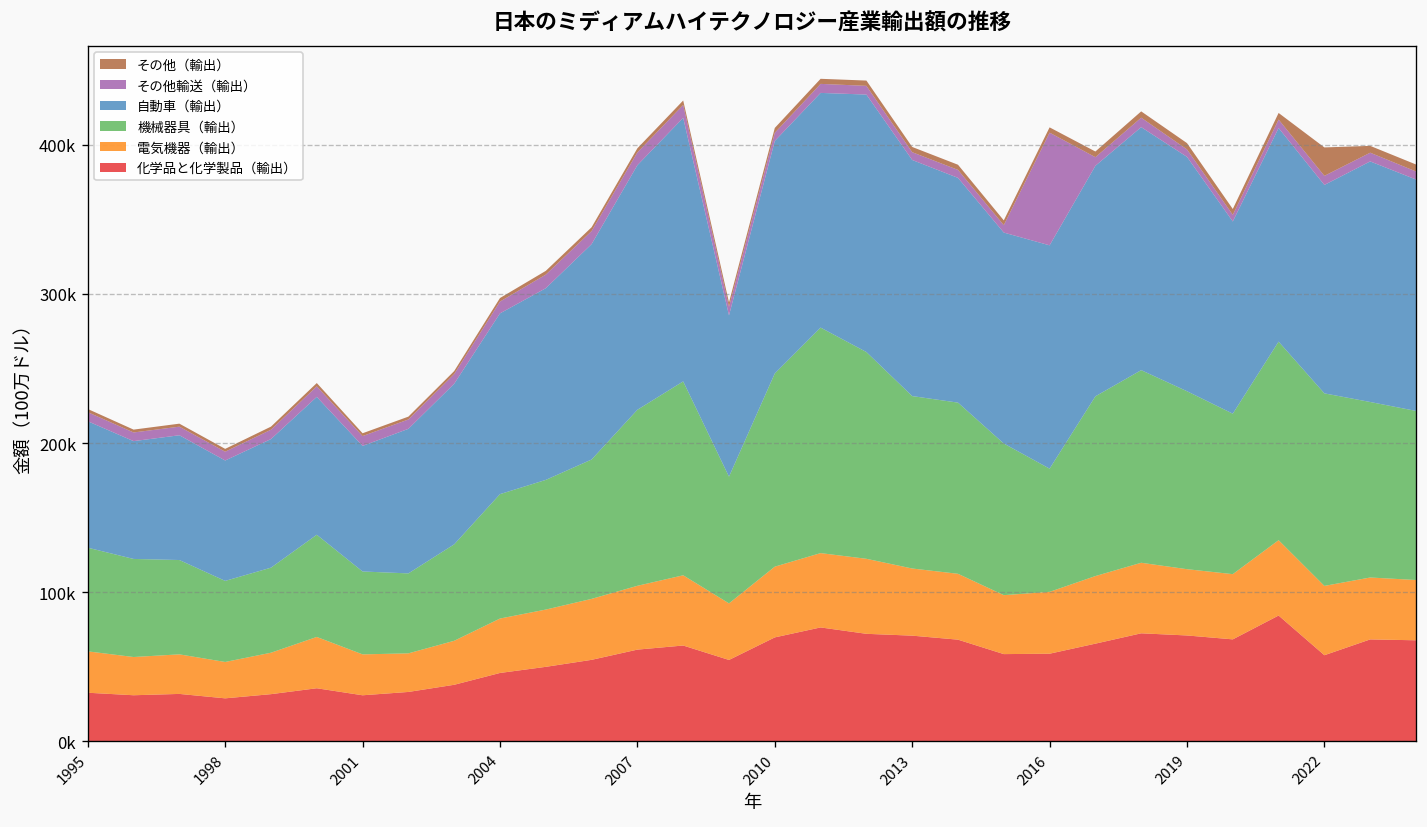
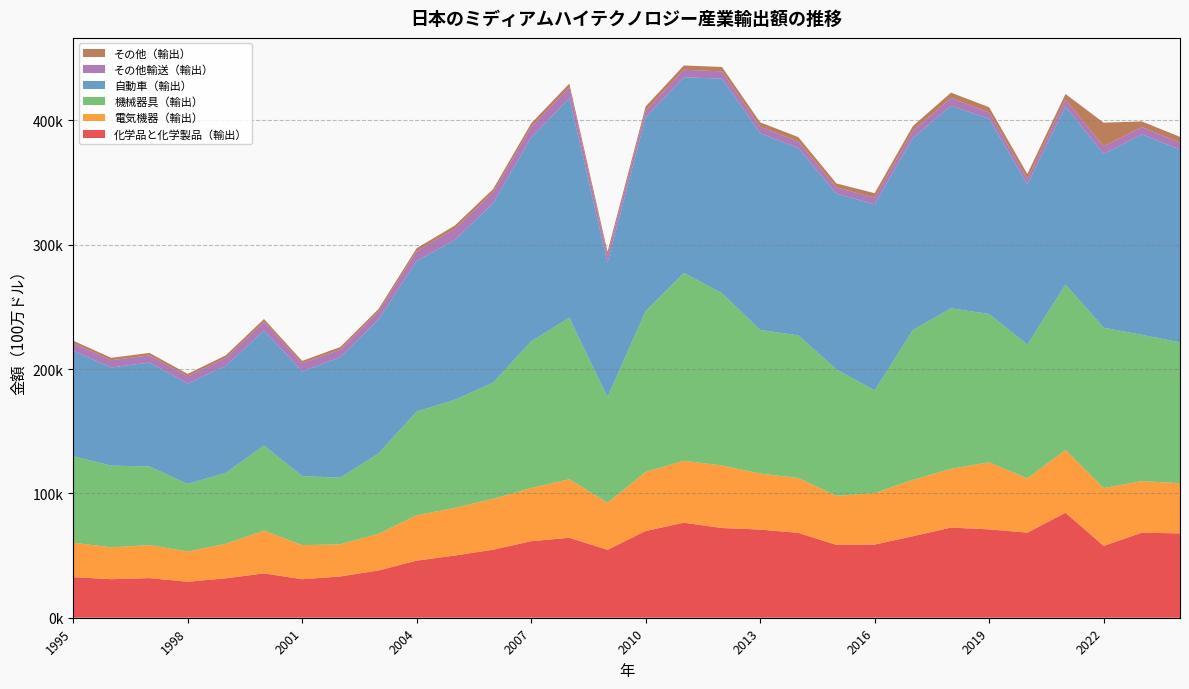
  {
    "化学品と化学製品（輸出）": {
      "1995": 33000,
      "1998": 29000,
      "2001": 31000,
      "2004": 46000,
      "2007": 62000,
      "2010": 70000,
      "2013": 71000,
      "2016": 59000,
      "2019": 71000,
      "2022": 58000
    },
    "電気機器（輸出）": {
      "1995": 28000,
      "1998": 24000,
      "2001": 27000,
      "2004": 36000,
      "2007": 43000,
      "2010": 47000,
      "2013": 45000,
      "2016": 41000,
-     "2019": 44000,
+     "2019": 54000,
      "2022": 46000
    },
    "機械器具（輸出）": {
      "1995": 69000,
      "1998": 54000,
      "2001": 56000,
      "2004": 83000,
      "2007": 118000,
      "2010": 130000,
      "2013": 116000,
      "2016": 83000,
      "2019": 119000,
      "2022": 129000
    },
    "自動車（輸出）": {
      "1995": 85000,
      "1998": 81000,
      "2001": 84000,
      "2004": 121000,
      "2007": 164000,
      "2010": 156000,
      "2013": 158000,
      "2016": 150000,
      "2019": 157000,
      "2022": 140000
    },
    "その他輸送（輸出）": {
      "1995": 6000,
      "2004": 8000,
      "2007": 9000,
      "2010": 5000,
      "2013": 5000,
-     "2016": 76000,
+     "2016": 5000,
      "2019": 5000,
      "2022": 6000
    },
    "その他（輸出）": {
      "1995": 2000,
      "2004": 2000,
      "2007": 3000,
      "2010": 3000,
      "2013": 4000,
      "2016": 4000,
      "2019": 4000,
      "2022": 19000
    }
  }
